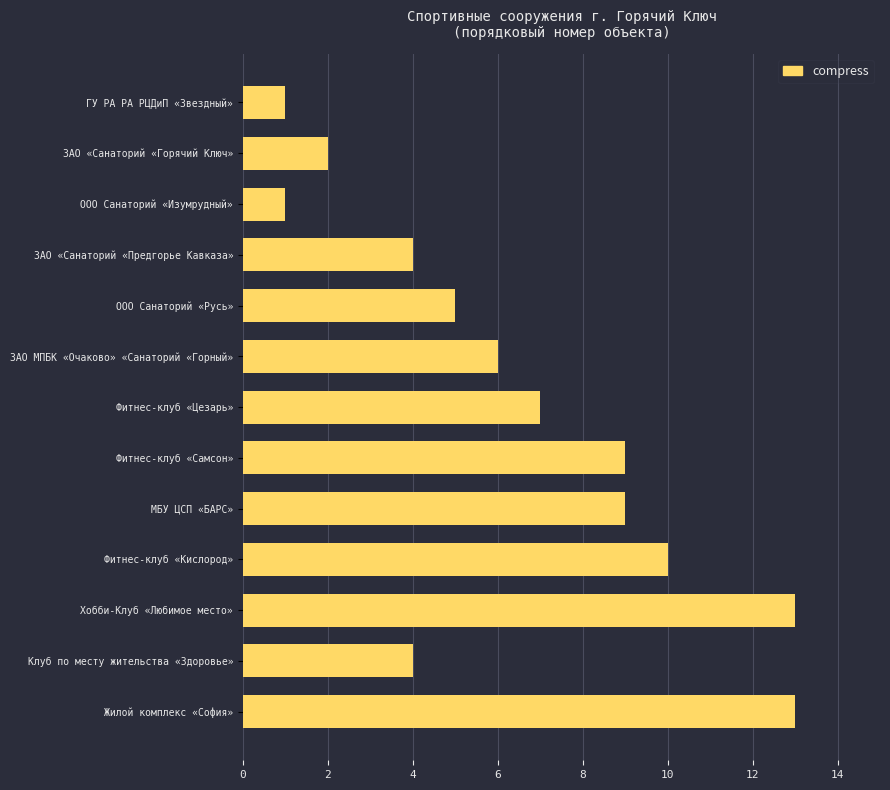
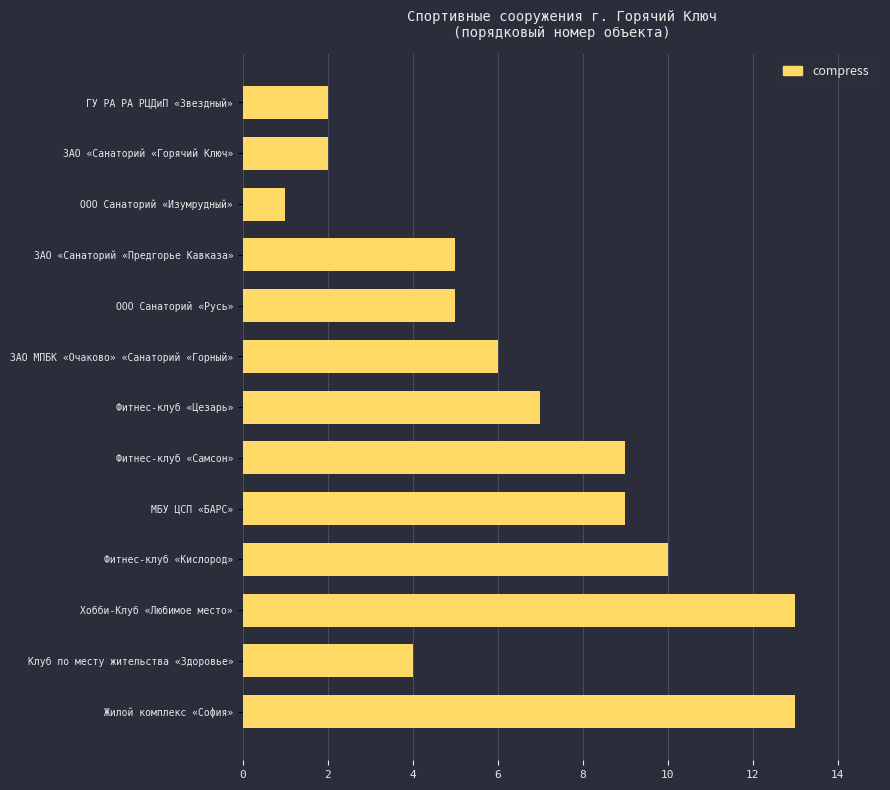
  {
-   "ГУ РА РА РЦДиП «Звездный»": 1,
+   "ГУ РА РА РЦДиП «Звездный»": 2,
    "ЗАО «Санаторий «Горячий Ключ»": 2,
    "ООО Санаторий «Изумрудный»": 1,
-   "ЗАО «Санаторий «Предгорье Кавказа»": 4,
+   "ЗАО «Санаторий «Предгорье Кавказа»": 5,
    "ООО Санаторий «Русь»": 5,
    "ЗАО МПБК «Очаково» «Санаторий «Горный»": 6,
    "Фитнес-клуб «Цезарь»": 7,
    "Фитнес-клуб «Самсон»": 9,
    "МБУ ЦСП «БАРС»": 9,
    "Фитнес-клуб «Кислород»": 10,
    "Хобби-Клуб «Любимое место»": 13,
    "Клуб по месту жительства «Здоровье»": 4,
    "Жилой комплекс «София»": 13
  }
